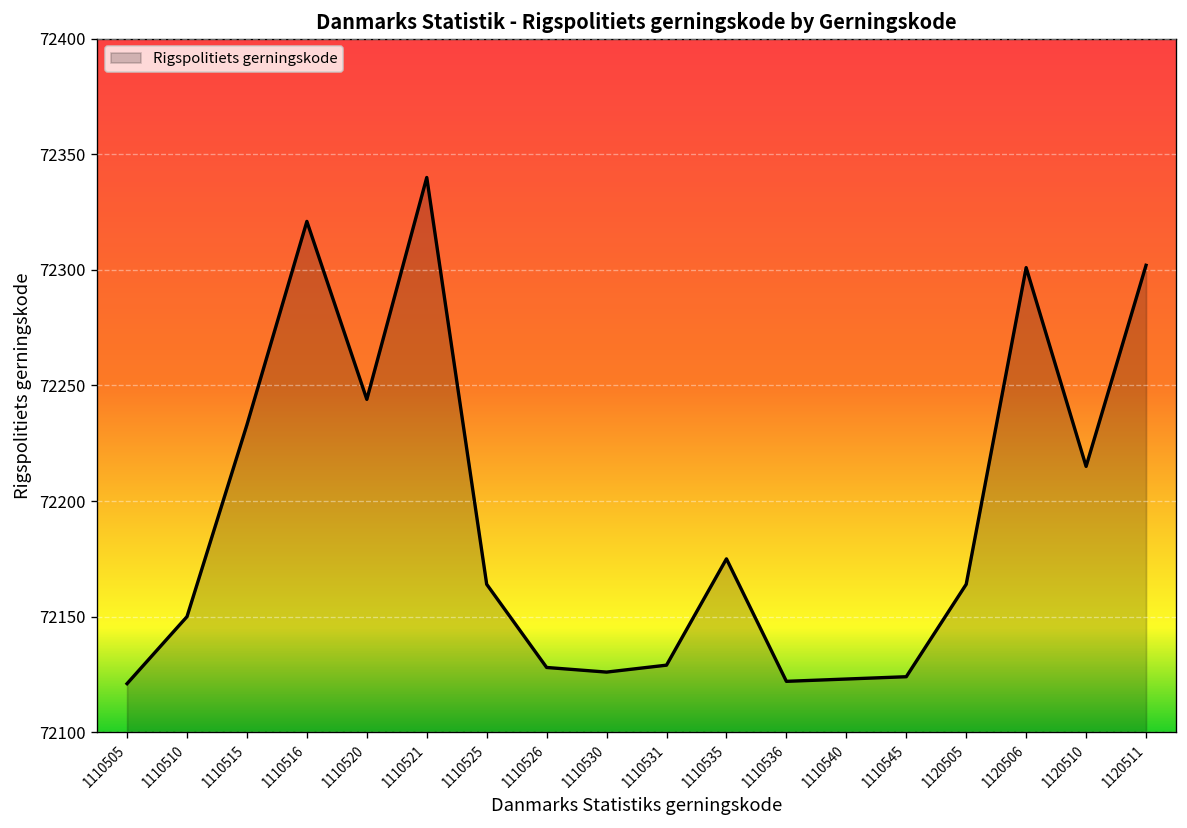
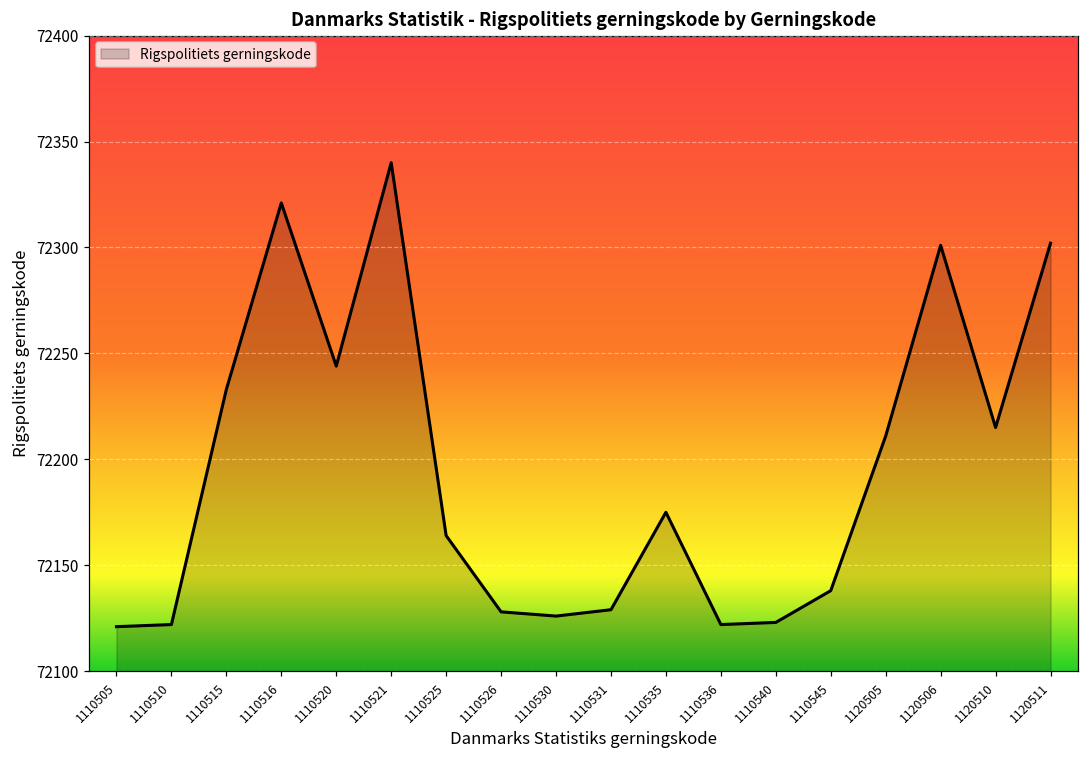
  {
    "1110505": 72121,
-   "1110510": 72150,
+   "1110510": 72122,
    "1110515": 72233,
    "1110516": 72321,
    "1110520": 72244,
    "1110521": 72340,
    "1110525": 72164,
    "1110526": 72128,
    "1110530": 72126,
    "1110531": 72129,
    "1110535": 72175,
    "1110536": 72122,
    "1110540": 72123,
-   "1110545": 72124,
-   "1120505": 72164,
+   "1110545": 72138,
+   "1120505": 72211,
    "1120506": 72301,
    "1120510": 72215,
    "1120511": 72302
  }
